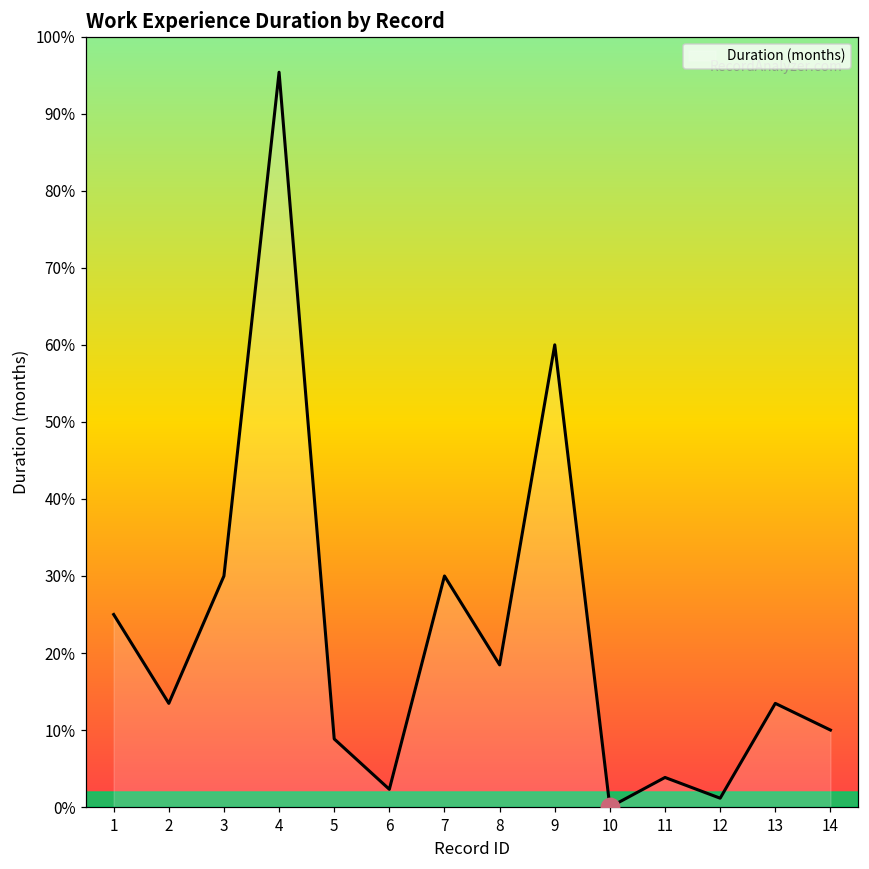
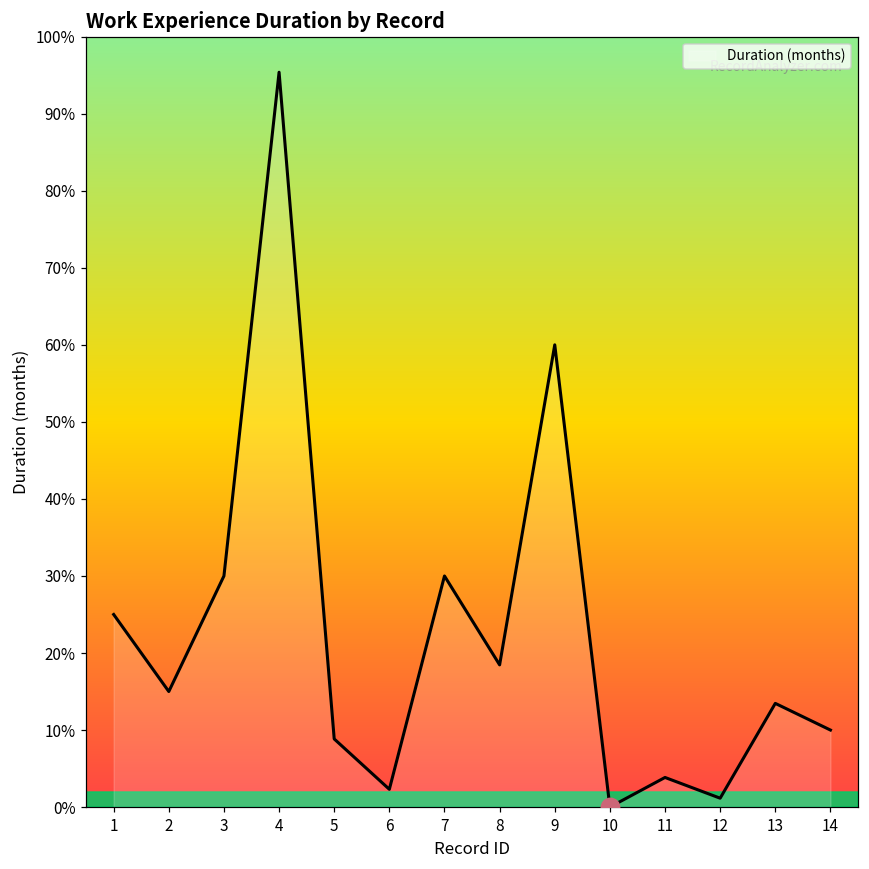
  {
    "Duration (months)": {
      "1": "25%",
-     "2": "13%",
+     "2": "15%",
      "3": "30%",
      "4": "95%",
      "5": "9%",
      "6": "2%",
      "7": "30%",
      "8": "18%",
      "9": "60%",
      "11": "4%",
      "13": "13%",
      "14": "10%"
    }
  }
